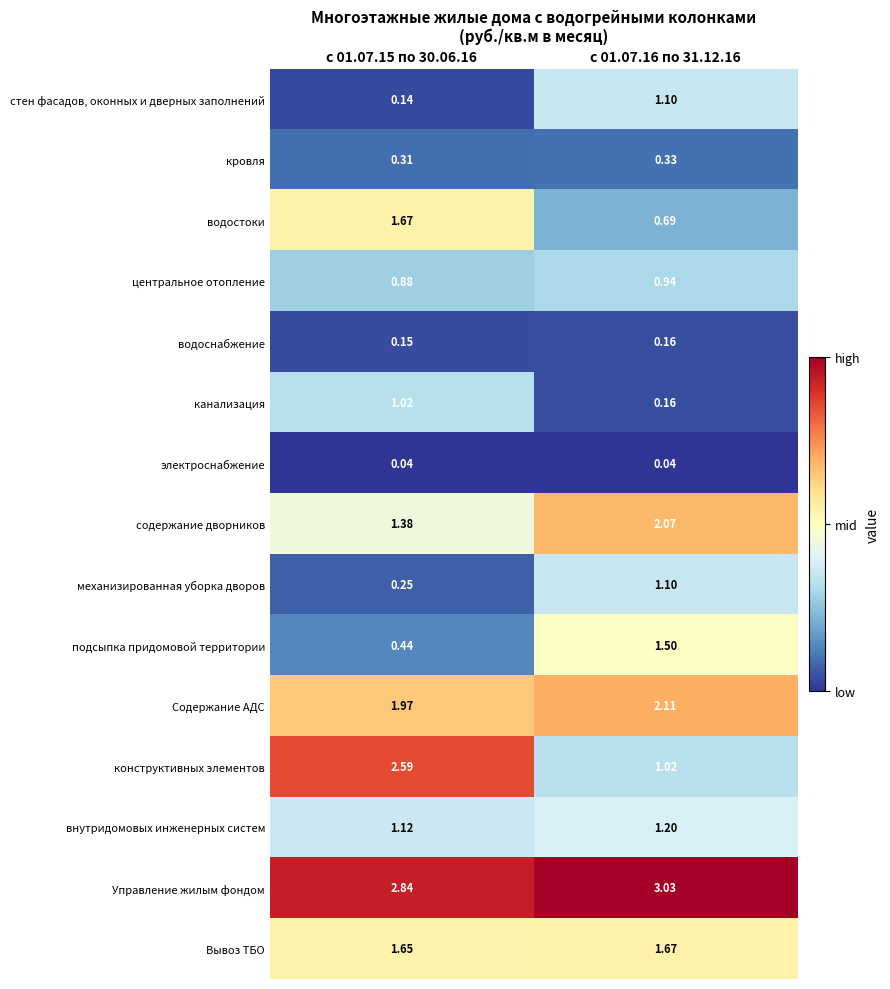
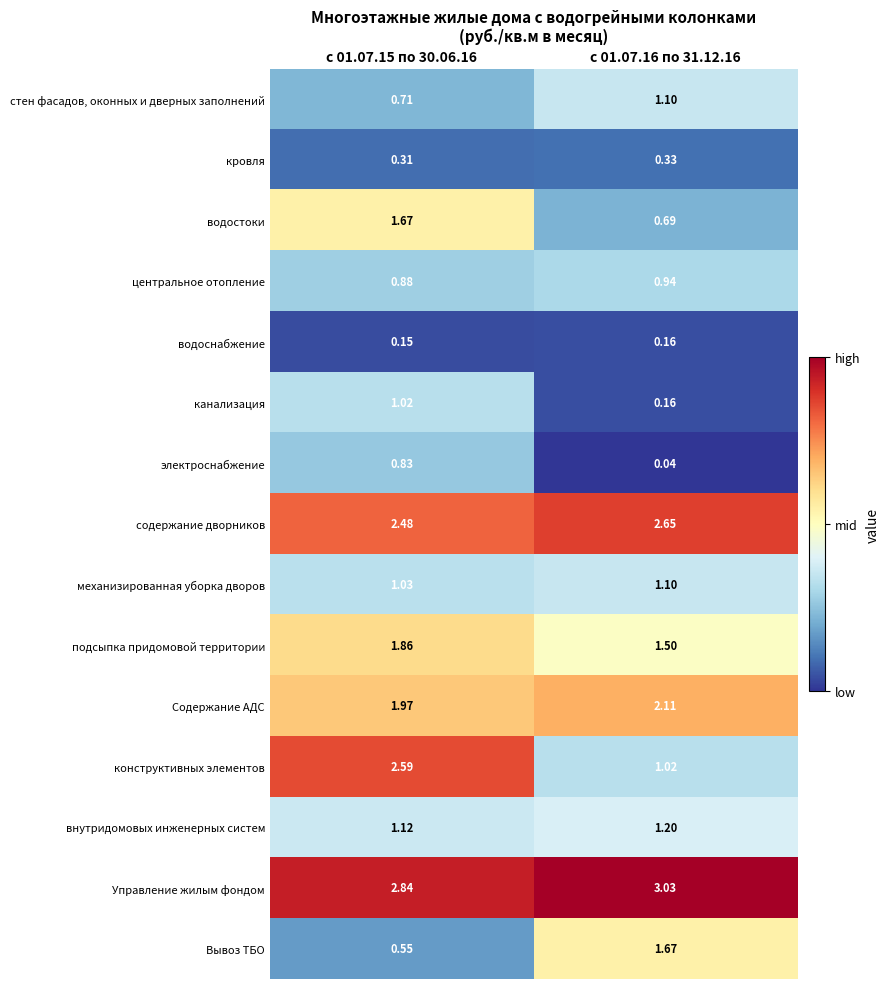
  {
    "стен фасадов, оконных и дверных заполнений": {
-     "с 01.07.15 по 30.06.16": 0.14,
+     "с 01.07.15 по 30.06.16": 0.71,
      "с 01.07.16 по 31.12.16": 1.10
    },
    "кровля": {
      "с 01.07.15 по 30.06.16": 0.31,
      "с 01.07.16 по 31.12.16": 0.33
    },
    "водостоки": {
      "с 01.07.15 по 30.06.16": 1.67,
      "с 01.07.16 по 31.12.16": 0.69
    },
    "центральное отопление": {
      "с 01.07.15 по 30.06.16": 0.88,
      "с 01.07.16 по 31.12.16": 0.94
    },
    "водоснабжение": {
      "с 01.07.15 по 30.06.16": 0.15,
      "с 01.07.16 по 31.12.16": 0.16
    },
    "канализация": {
      "с 01.07.15 по 30.06.16": 1.02,
      "с 01.07.16 по 31.12.16": 0.16
    },
    "электроснабжение": {
-     "с 01.07.15 по 30.06.16": 0.04,
+     "с 01.07.15 по 30.06.16": 0.83,
      "с 01.07.16 по 31.12.16": 0.04
    },
    "содержание дворников": {
-     "с 01.07.15 по 30.06.16": 1.38,
-     "с 01.07.16 по 31.12.16": 2.07
+     "с 01.07.15 по 30.06.16": 2.48,
+     "с 01.07.16 по 31.12.16": 2.65
    },
    "механизированная уборка дворов": {
-     "с 01.07.15 по 30.06.16": 0.25,
+     "с 01.07.15 по 30.06.16": 1.03,
      "с 01.07.16 по 31.12.16": 1.10
    },
    "подсыпка придомовой территории": {
-     "с 01.07.15 по 30.06.16": 0.44,
+     "с 01.07.15 по 30.06.16": 1.86,
      "с 01.07.16 по 31.12.16": 1.50
    },
    "Содержание АДС": {
      "с 01.07.15 по 30.06.16": 1.97,
      "с 01.07.16 по 31.12.16": 2.11
    },
    "конструктивных элементов": {
      "с 01.07.15 по 30.06.16": 2.59,
      "с 01.07.16 по 31.12.16": 1.02
    },
    "внутридомовых инженерных систем": {
      "с 01.07.15 по 30.06.16": 1.12,
      "с 01.07.16 по 31.12.16": 1.20
    },
    "Управление жилым фондом": {
      "с 01.07.15 по 30.06.16": 2.84,
      "с 01.07.16 по 31.12.16": 3.03
    },
    "Вывоз ТБО": {
-     "с 01.07.15 по 30.06.16": 1.65,
+     "с 01.07.15 по 30.06.16": 0.55,
      "с 01.07.16 по 31.12.16": 1.67
    }
  }
